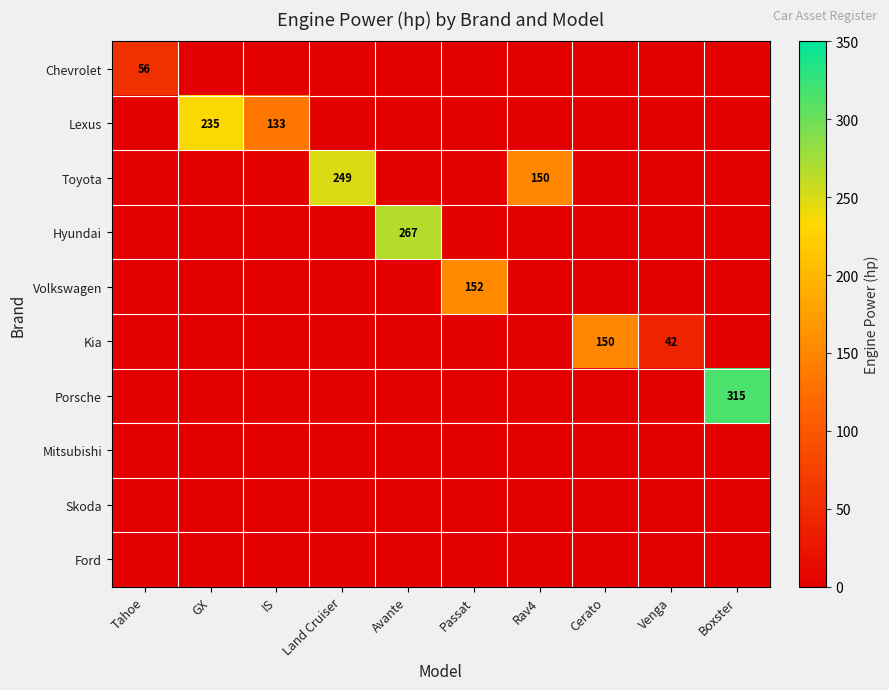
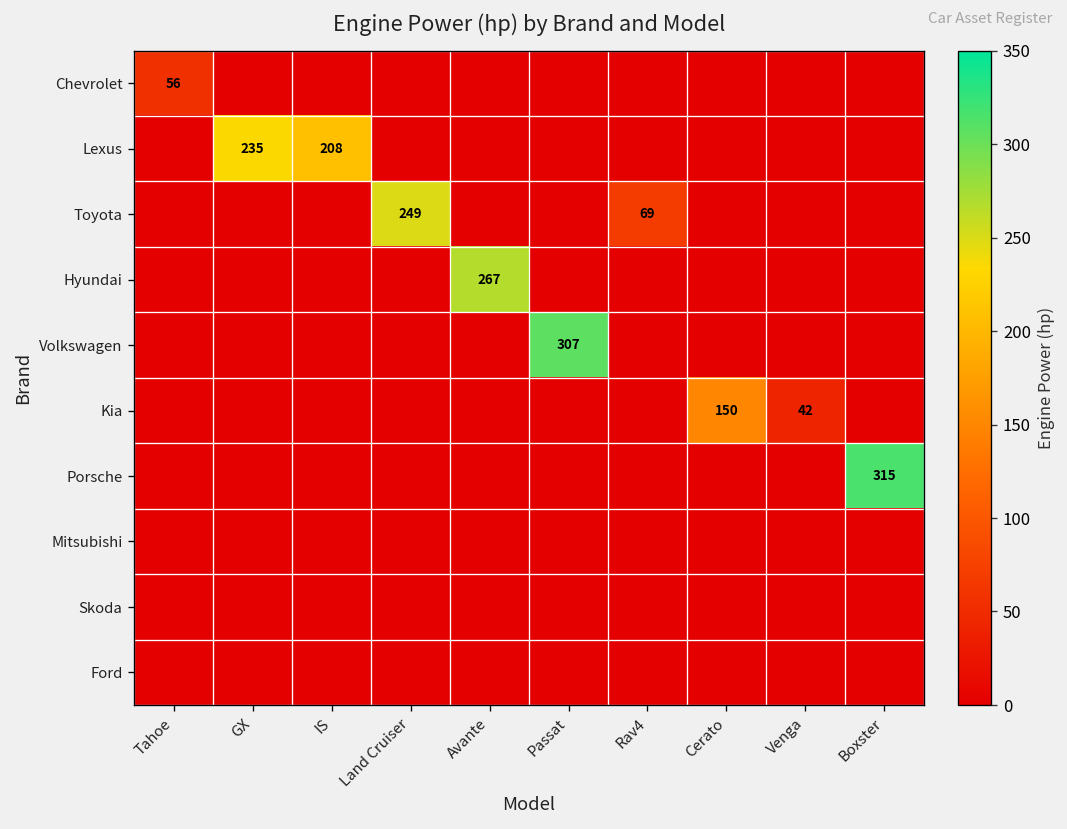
  {
    "Chevrolet": {
      "Tahoe": 56
    },
    "Lexus": {
      "GX": 235,
-     "IS": 133
+     "IS": 208
    },
    "Toyota": {
      "Land Cruiser": 249,
-     "Rav4": 150
+     "Rav4": 69
    },
    "Hyundai": {
      "Avante": 267
    },
    "Volkswagen": {
-     "Passat": 152
+     "Passat": 307
    },
    "Kia": {
      "Cerato": 150,
      "Venga": 42
    },
    "Porsche": {
      "Boxster": 315
    }
  }
